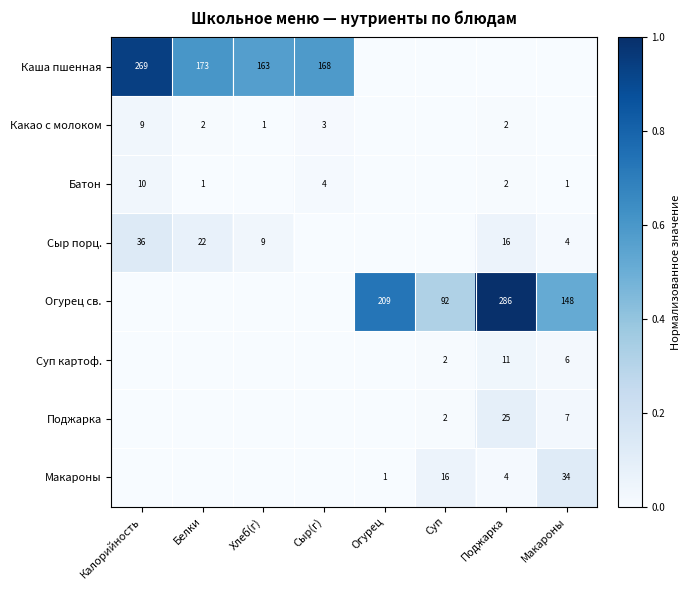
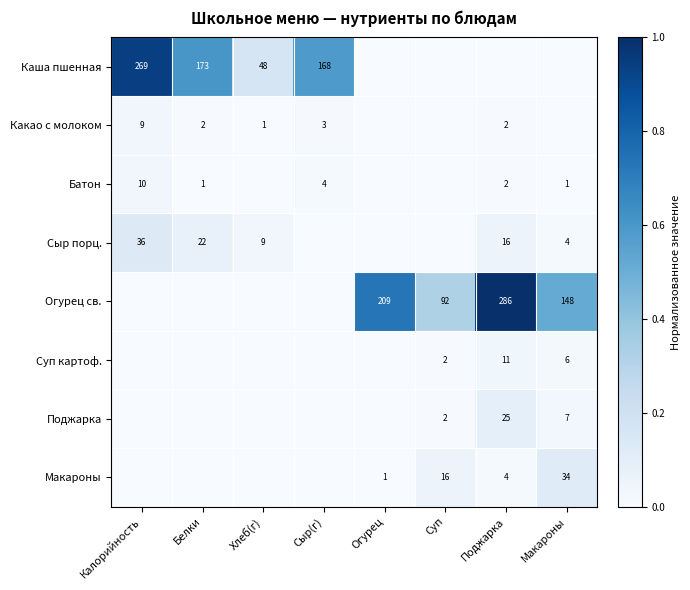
  {
    "Каша пшенная": {
      "Калорийность": 269,
      "Белки": 173,
-     "Хлеб(г)": 163,
+     "Хлеб(г)": 48,
      "Сыр(г)": 168
    },
    "Какао с молоком": {
      "Калорийность": 9,
      "Белки": 2,
      "Хлеб(г)": 1,
      "Сыр(г)": 3,
      "Поджарка": 2
    },
    "Батон": {
      "Калорийность": 10,
      "Белки": 1,
      "Сыр(г)": 4,
      "Поджарка": 2,
      "Макароны": 1
    },
    "Сыр порц.": {
      "Калорийность": 36,
      "Белки": 22,
      "Хлеб(г)": 9,
      "Поджарка": 16,
      "Макароны": 4
    },
    "Огурец св.": {
      "Огурец": 209,
      "Суп": 92,
      "Поджарка": 286,
      "Макароны": 148
    },
    "Суп картоф.": {
      "Суп": 2,
      "Поджарка": 11,
      "Макароны": 6
    },
    "Поджарка": {
      "Суп": 2,
      "Поджарка": 25,
      "Макароны": 7
    },
    "Макароны": {
      "Огурец": 1,
      "Суп": 16,
      "Поджарка": 4,
      "Макароны": 34
    }
  }
